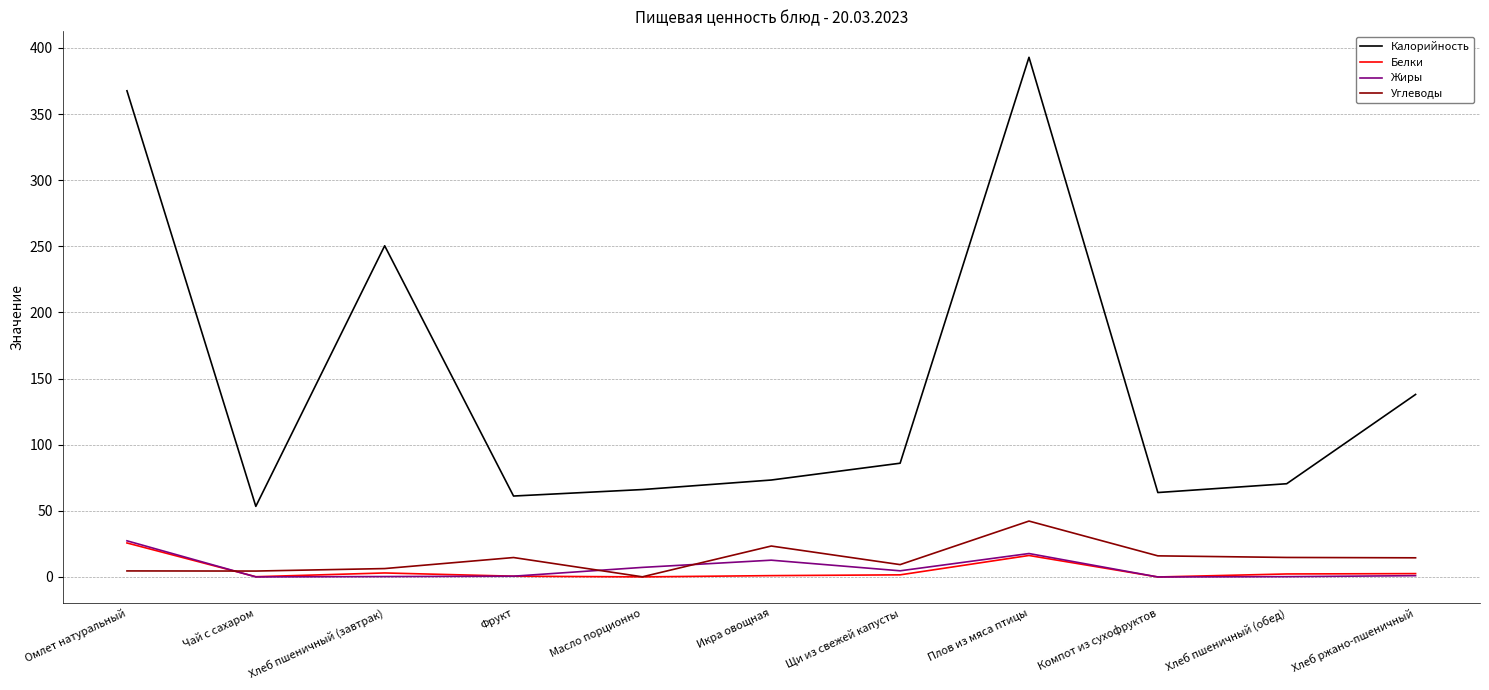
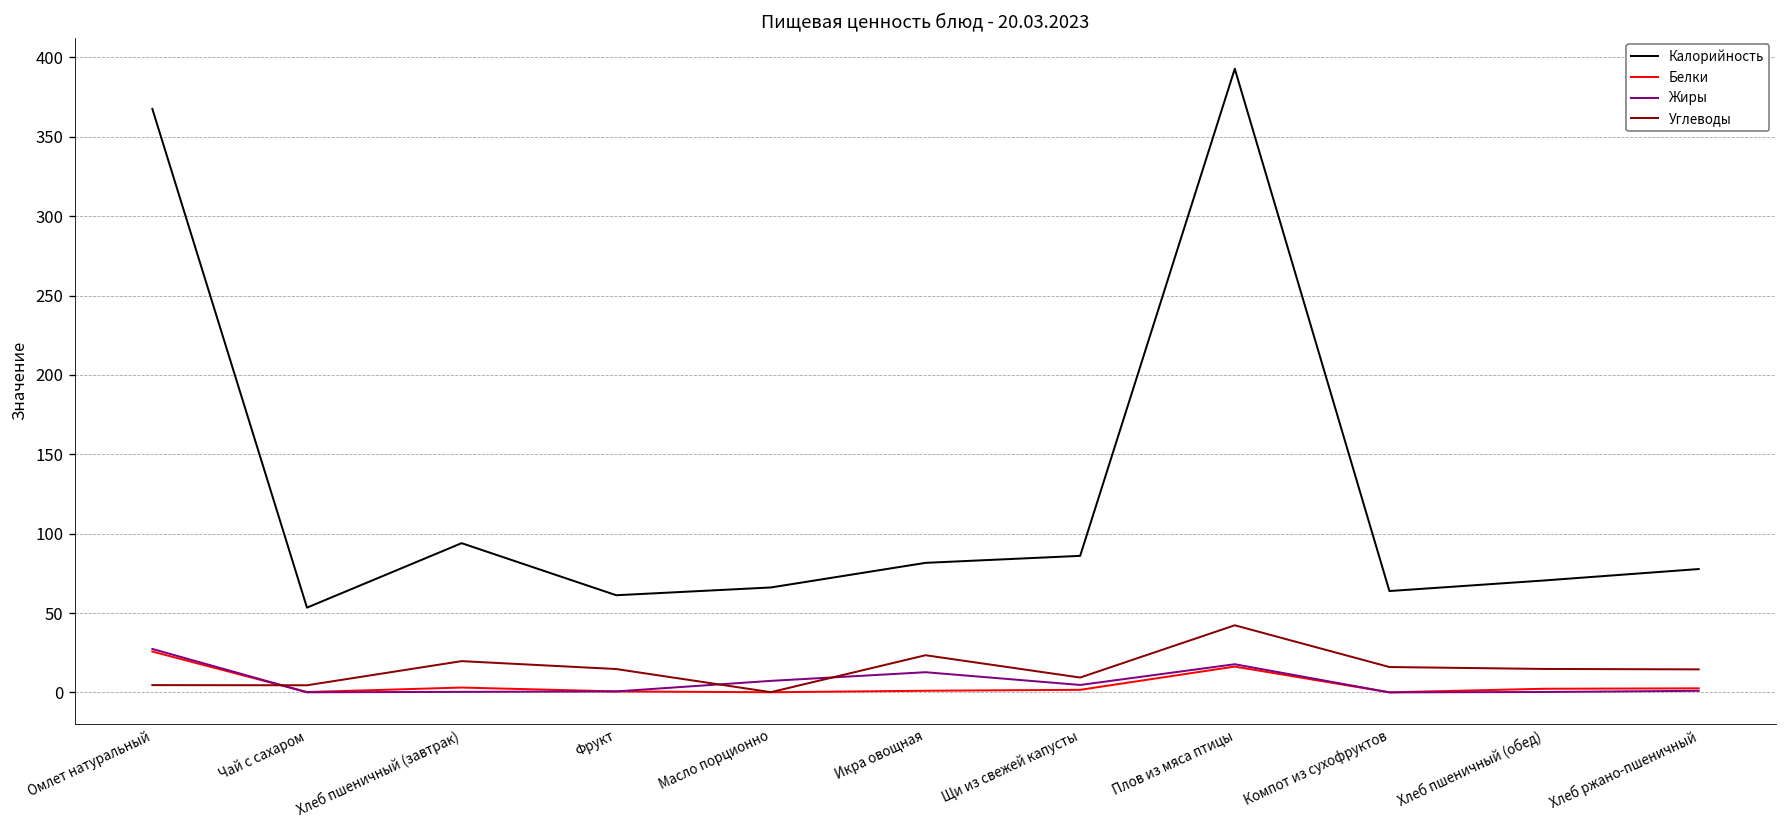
  {
    "Калорийность": {
      "Омлет натуральный": 368,
      "Чай с сахаром": 53,
-     "Хлеб пшеничный (завтрак)": 250,
+     "Хлеб пшеничный (завтрак)": 94,
      "Фрукт": 61,
      "Масло порционно": 66,
-     "Икра овощная": 73,
+     "Икра овощная": 82,
      "Щи из свежей капусты": 86,
      "Плов из мяса птицы": 393,
      "Компот из сухофруктов": 64,
      "Хлеб пшеничный (обед)": 71,
-     "Хлеб ржано-пшеничный": 138
+     "Хлеб ржано-пшеничный": 78
    },
    "Белки": {
      "Хлеб пшеничный (завтрак)": 3,
      "Икра овощная": 1,
      "Щи из свежей капусты": 2,
      "Хлеб пшеничный (обед)": 2
    },
    "Жиры": {
      "Хлеб пшеничный (завтрак)": 0,
      "Масло порционно": 7,
      "Икра овощная": 13,
      "Щи из свежей капусты": 5,
      "Хлеб пшеничный (обед)": 0
    },
    "Углеводы": {
      "Омлет натуральный": 5,
      "Чай с сахаром": 4,
-     "Хлеб пшеничный (завтрак)": 6,
+     "Хлеб пшеничный (завтрак)": 20,
      "Фрукт": 15,
      "Икра овощная": 23,
      "Щи из свежей капусты": 9,
      "Плов из мяса птицы": 42,
      "Компот из сухофруктов": 16,
      "Хлеб пшеничный (обед)": 15,
      "Хлеб ржано-пшеничный": 14
    }
  }
